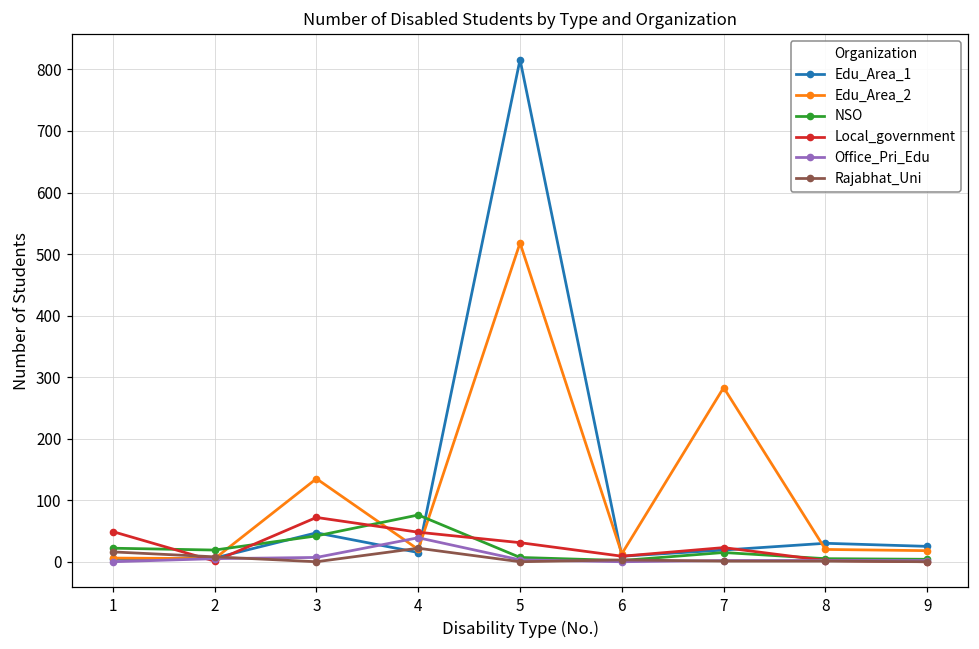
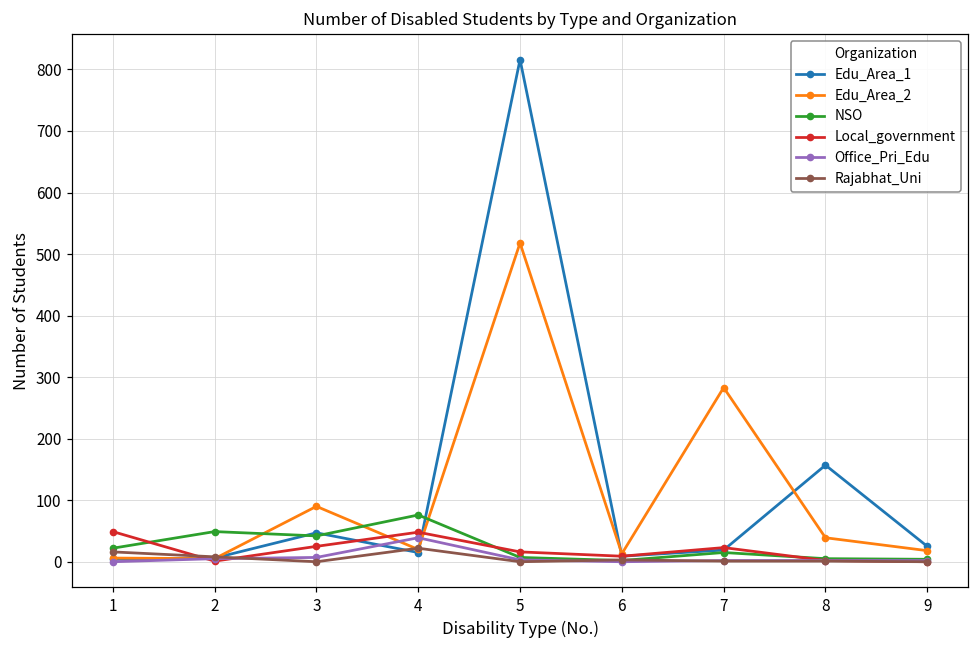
  {
    "Edu_Area_1": {
      "3": 50,
      "4": 20,
      "5": 820,
-     "8": 30,
+     "8": 160,
      "9": 30
    },
    "Edu_Area_2": {
-     "3": 140,
+     "3": 90,
      "5": 520,
      "7": 280,
-     "8": 20,
+     "8": 40,
      "9": 20
    },
    "NSO": {
      "1": 20,
-     "2": 20,
+     "2": 50,
      "3": 40,
      "4": 80
    },
    "Local_government": {
      "1": 50,
-     "3": 70,
+     "3": 30,
      "4": 50,
-     "5": 30
+     "5": 20
    },
    "Office_Pri_Edu": {
      "3": 10,
      "4": 40
    },
    "Rajabhat_Uni": {
      "1": 20,
      "3": 0
    }
  }
